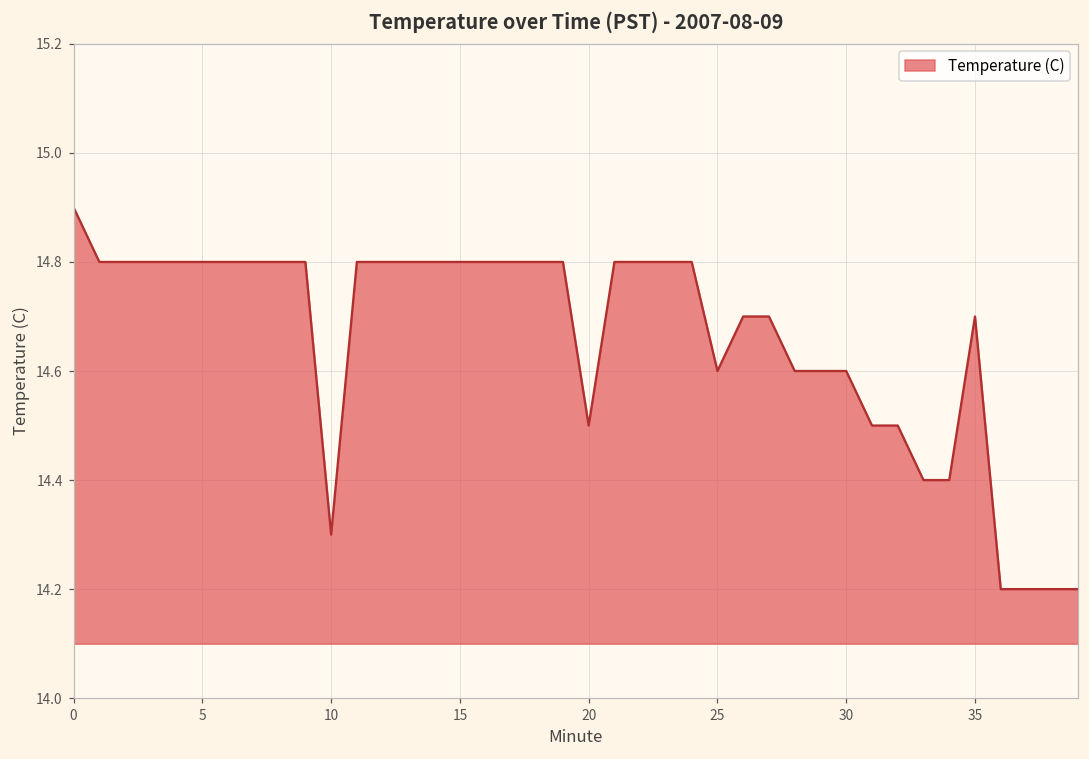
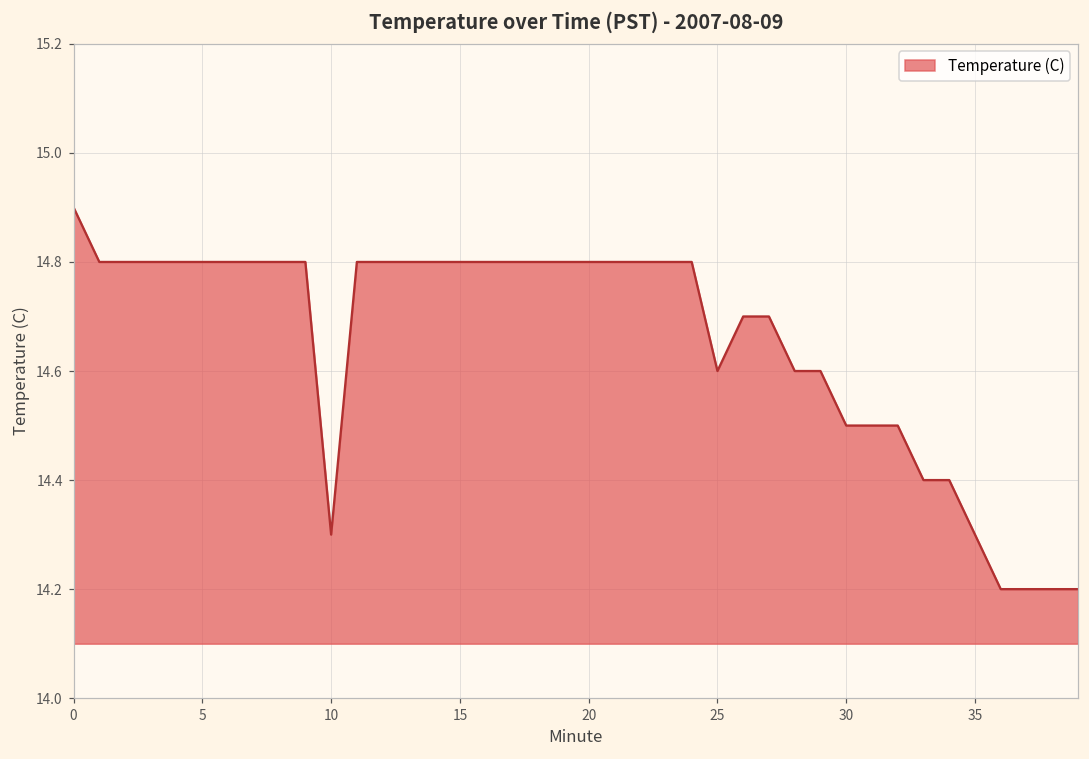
  {
    "0": 14.9,
    "5": 14.8,
    "10": 14.3,
    "15": 14.8,
-   "20": 14.5,
+   "20": 14.8,
    "25": 14.6,
-   "30": 14.6,
-   "35": 14.7
+   "30": 14.5,
+   "35": 14.3
  }
